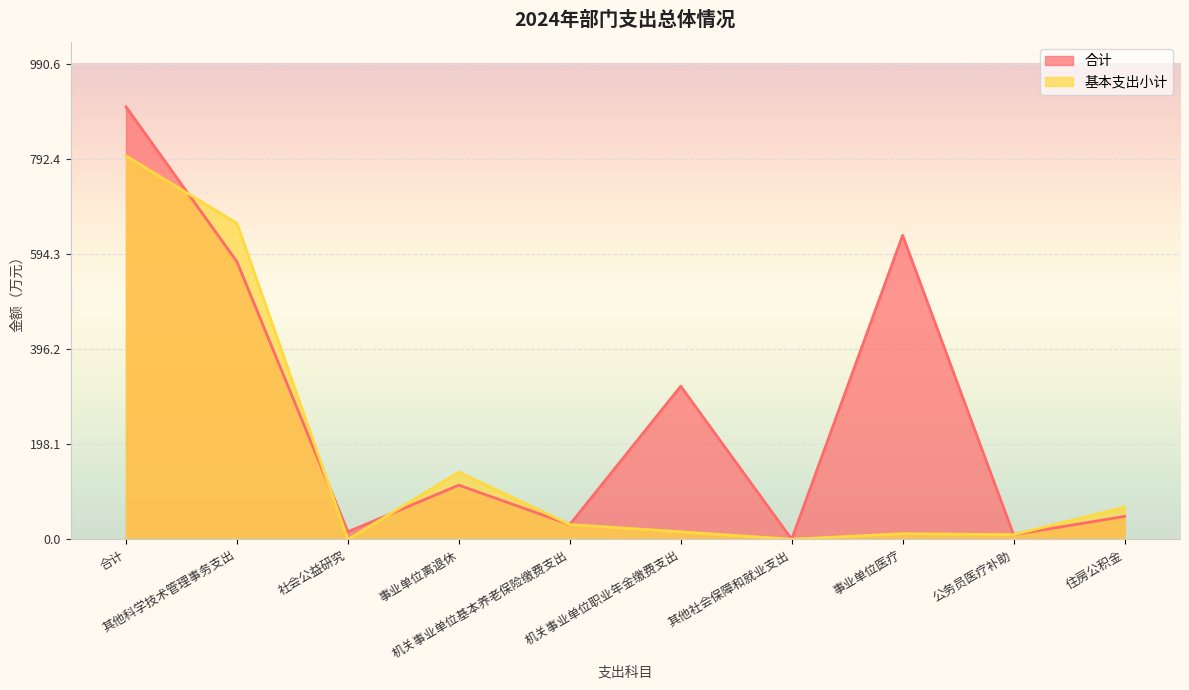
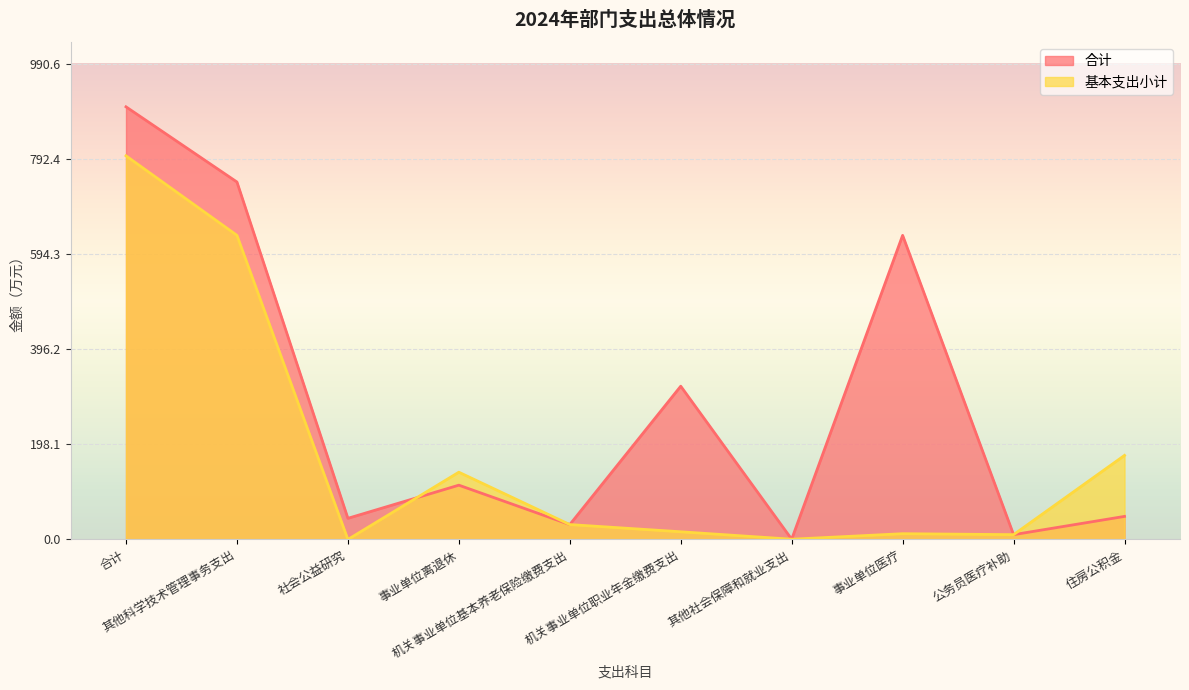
  {
    "合计": {
      "合计": 900,
-     "其他科学技术管理事务支出": 580,
-     "社会公益研究": 20,
+     "其他科学技术管理事务支出": 740,
+     "社会公益研究": 40,
      "事业单位离退休": 110,
      "机关事业单位职业年金缴费支出": 320,
      "事业单位医疗": 630,
      "住房公积金": 50
    },
    "基本支出小计": {
      "合计": 800,
-     "其他科学技术管理事务支出": 660,
+     "其他科学技术管理事务支出": 630,
      "社会公益研究": 0,
      "事业单位离退休": 140,
      "机关事业单位职业年金缴费支出": 20,
      "事业单位医疗": 10,
-     "住房公积金": 70
+     "住房公积金": 180
    }
  }
